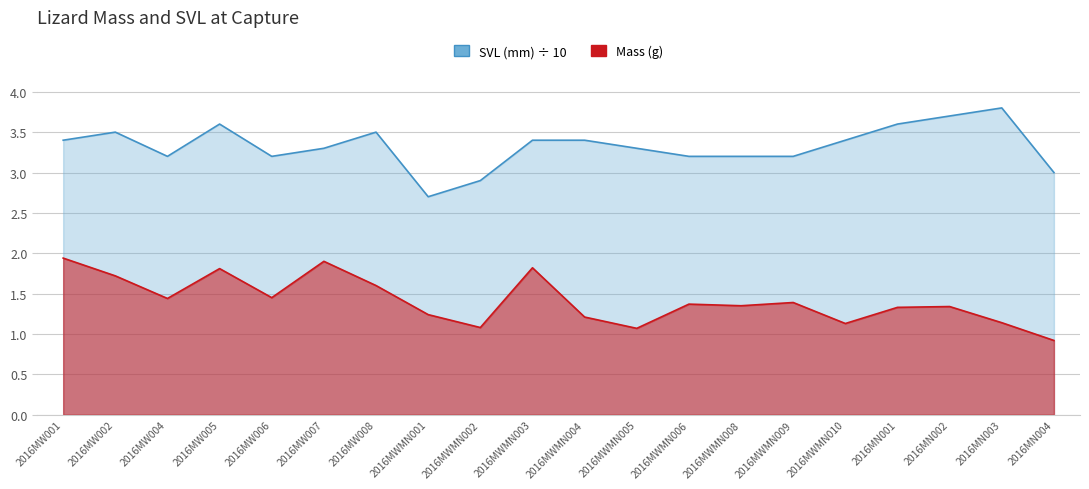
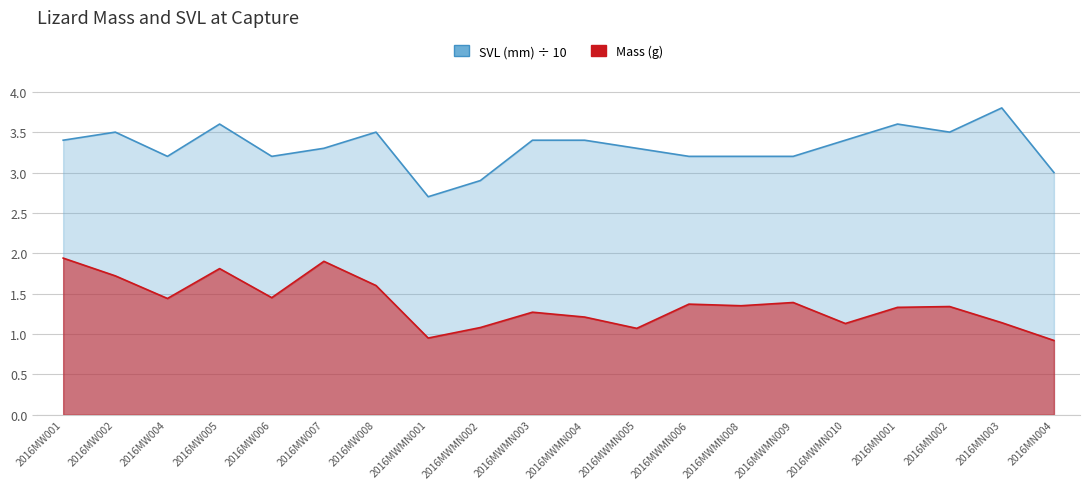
  {
    "SVL (mm) ÷ 10": {
      "2016MW001": 3.4,
      "2016MW002": 3.5,
      "2016MW004": 3.2,
      "2016MW005": 3.6,
      "2016MW006": 3.2,
      "2016MW007": 3.3,
      "2016MW008": 3.5,
      "2016MWMN001": 2.7,
      "2016MWMN002": 2.9,
      "2016MWMN003": 3.4,
      "2016MWMN004": 3.4,
      "2016MWMN005": 3.3,
      "2016MWMN006": 3.2,
      "2016MWMN008": 3.2,
      "2016MWMN009": 3.2,
      "2016MWMN010": 3.4,
      "2016MN001": 3.6,
-     "2016MN002": 3.7,
+     "2016MN002": 3.5,
      "2016MN003": 3.8,
      "2016MN004": 3.0
    },
    "Mass (g)": {
      "2016MW001": 1.9,
      "2016MW002": 1.7,
      "2016MW004": 1.4,
      "2016MW005": 1.8,
      "2016MW006": 1.5,
      "2016MW007": 1.9,
      "2016MW008": 1.6,
-     "2016MWMN001": 1.2,
+     "2016MWMN001": 1.0,
      "2016MWMN002": 1.1,
-     "2016MWMN003": 1.8,
+     "2016MWMN003": 1.3,
      "2016MWMN004": 1.2,
      "2016MWMN005": 1.1,
      "2016MWMN006": 1.4,
      "2016MWMN008": 1.4,
      "2016MWMN009": 1.4,
      "2016MWMN010": 1.1,
      "2016MN001": 1.3,
      "2016MN002": 1.3,
      "2016MN003": 1.1,
      "2016MN004": 0.9
    }
  }
